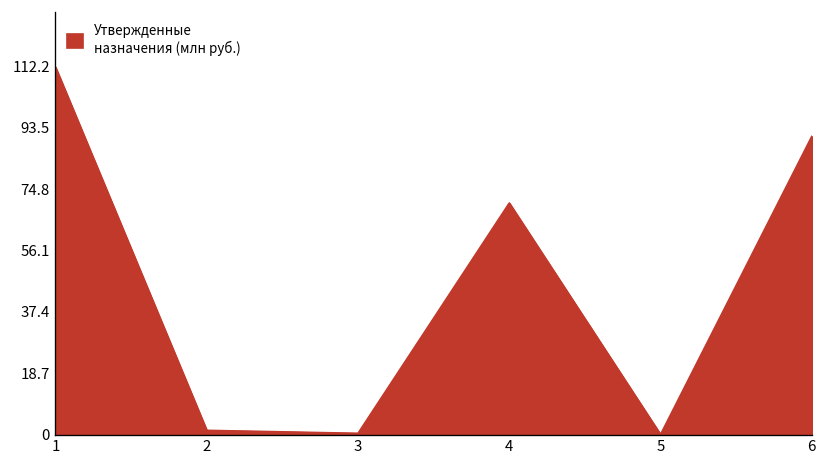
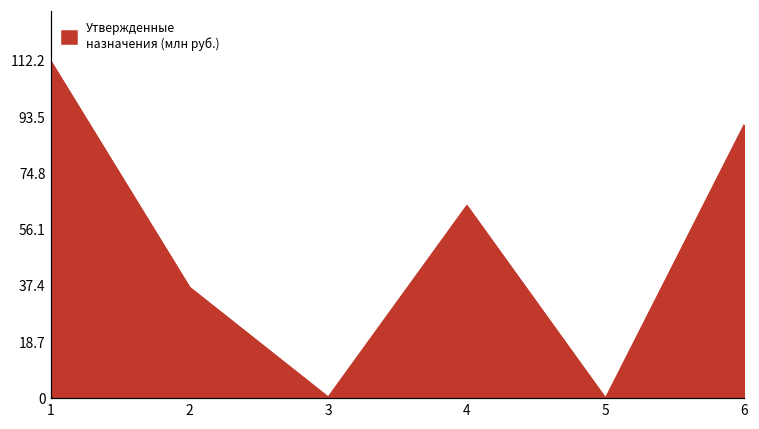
  {
    "1": 112,
-   "2": 1,
+   "2": 37,
    "3": 0,
-   "4": 71,
+   "4": 64,
    "5": 0,
    "6": 91
  }
